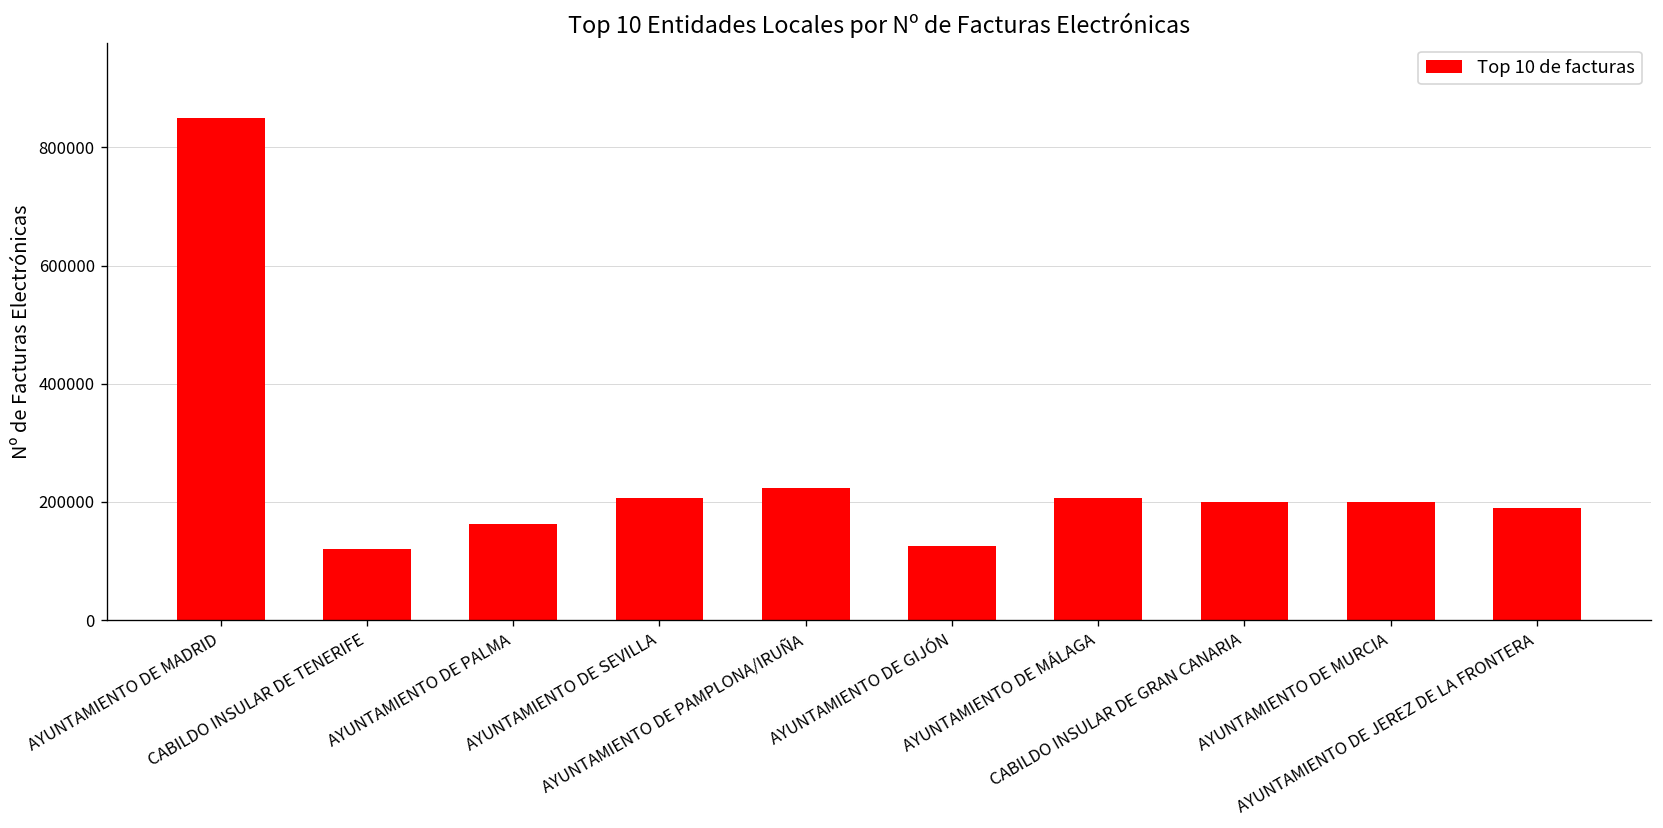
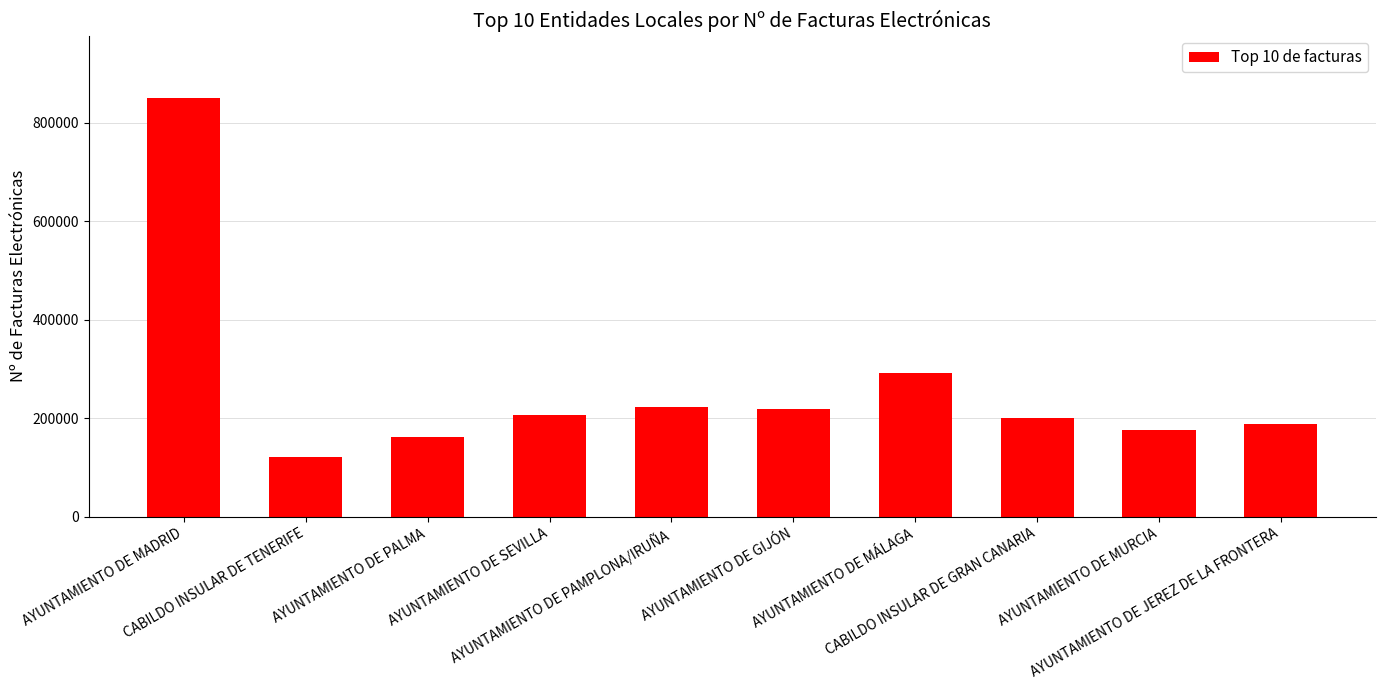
  {
    "AYUNTAMIENTO DE MADRID": 850000,
    "CABILDO INSULAR DE TENERIFE": 120000,
    "AYUNTAMIENTO DE PALMA": 160000,
    "AYUNTAMIENTO DE SEVILLA": 210000,
    "AYUNTAMIENTO DE PAMPLONA/IRUÑA": 220000,
-   "AYUNTAMIENTO DE GIJÓN": 130000,
-   "AYUNTAMIENTO DE MÁLAGA": 210000,
+   "AYUNTAMIENTO DE GIJÓN": 220000,
+   "AYUNTAMIENTO DE MÁLAGA": 290000,
    "CABILDO INSULAR DE GRAN CANARIA": 200000,
-   "AYUNTAMIENTO DE MURCIA": 200000,
+   "AYUNTAMIENTO DE MURCIA": 180000,
    "AYUNTAMIENTO DE JEREZ DE LA FRONTERA": 190000
  }
